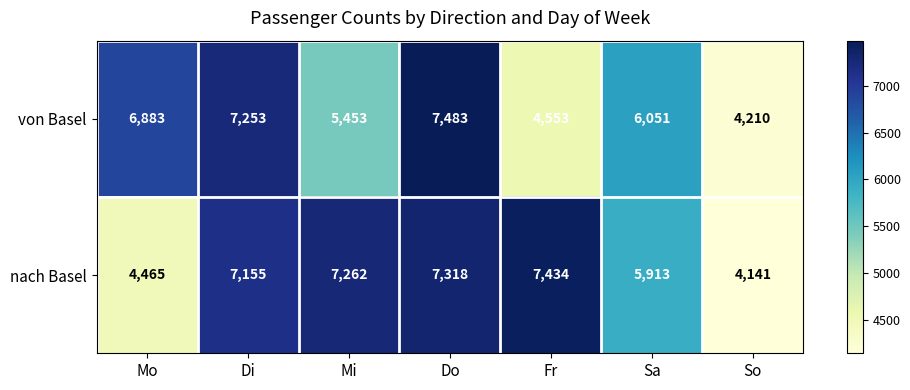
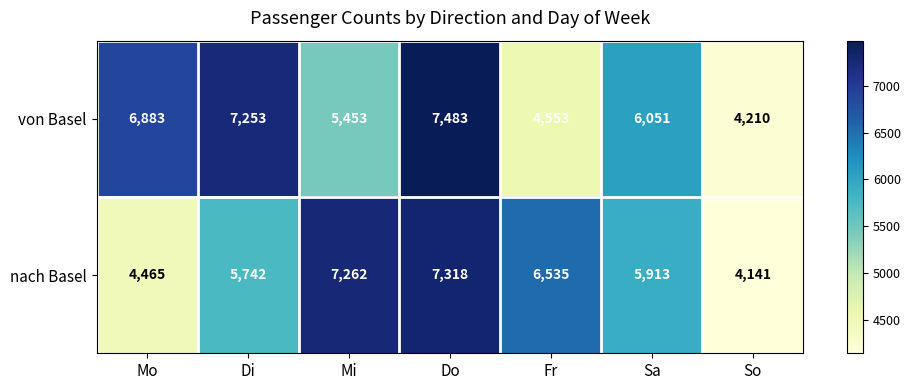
  {
    "von Basel": {
      "Mo": "6,883",
      "Di": "7,253",
      "Mi": "5,453",
      "Do": "7,483",
      "Fr": "4,553",
      "Sa": "6,051",
      "So": "4,210"
    },
    "nach Basel": {
      "Mo": "4,465",
-     "Di": "7,155",
+     "Di": "5,742",
      "Mi": "7,262",
      "Do": "7,318",
-     "Fr": "7,434",
+     "Fr": "6,535",
      "Sa": "5,913",
      "So": "4,141"
    }
  }
